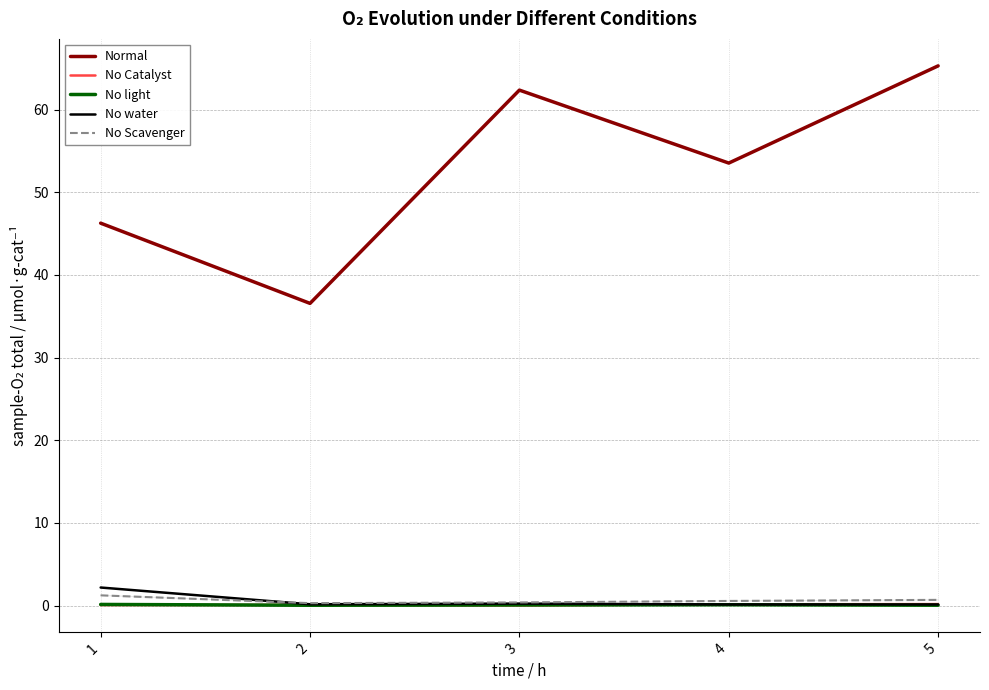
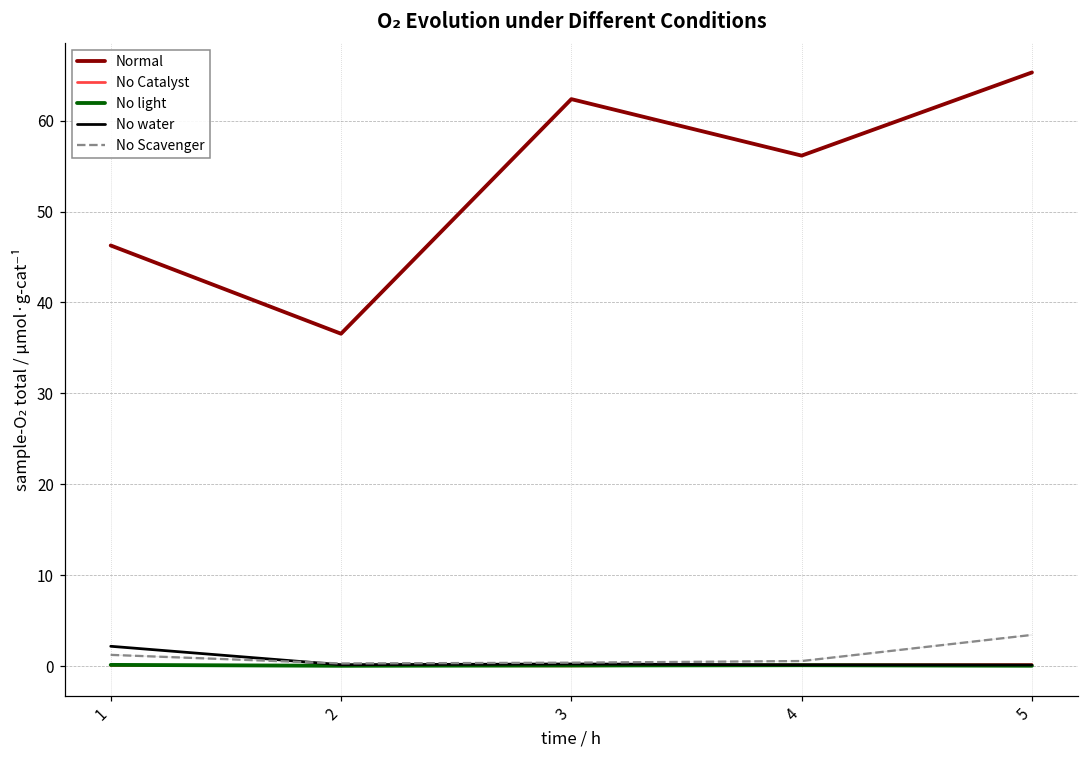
  {
    "Normal": {
      "1": 46,
      "2": 37,
      "3": 62,
-     "4": 54,
+     "4": 56,
      "5": 65
    },
    "No water": {
      "1": 2
    },
    "No Scavenger": {
      "1": 1,
      "4": 1,
-     "5": 1
+     "5": 3
    }
  }
